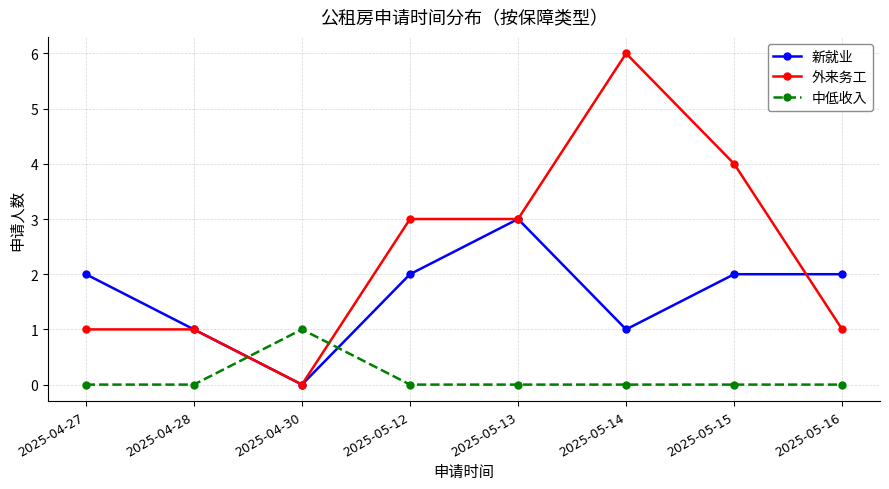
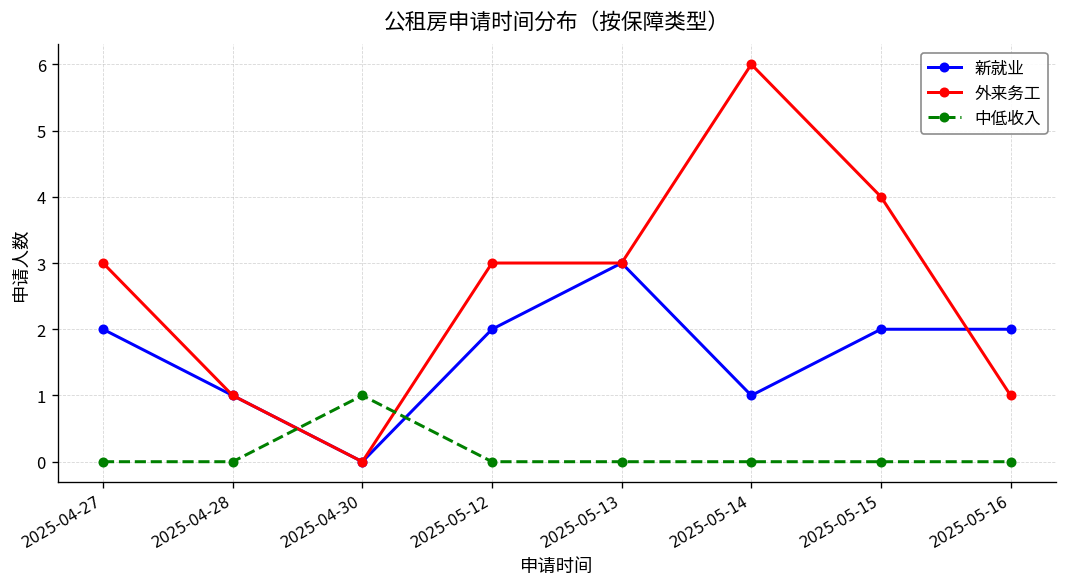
  {
    "新就业": {
      "2025-04-27": 2,
      "2025-05-12": 2,
      "2025-05-14": 1,
      "2025-05-15": 2,
      "2025-05-16": 2
    },
    "外来务工": {
-     "2025-04-27": 1,
+     "2025-04-27": 3,
      "2025-05-12": 3,
      "2025-05-14": 6,
      "2025-05-15": 4,
      "2025-05-16": 1
    },
    "中低收入": {
      "2025-04-27": 0,
      "2025-04-28": 0,
      "2025-04-30": 1,
      "2025-05-12": 0,
      "2025-05-13": 0,
      "2025-05-14": 0,
      "2025-05-15": 0,
      "2025-05-16": 0
    }
  }
